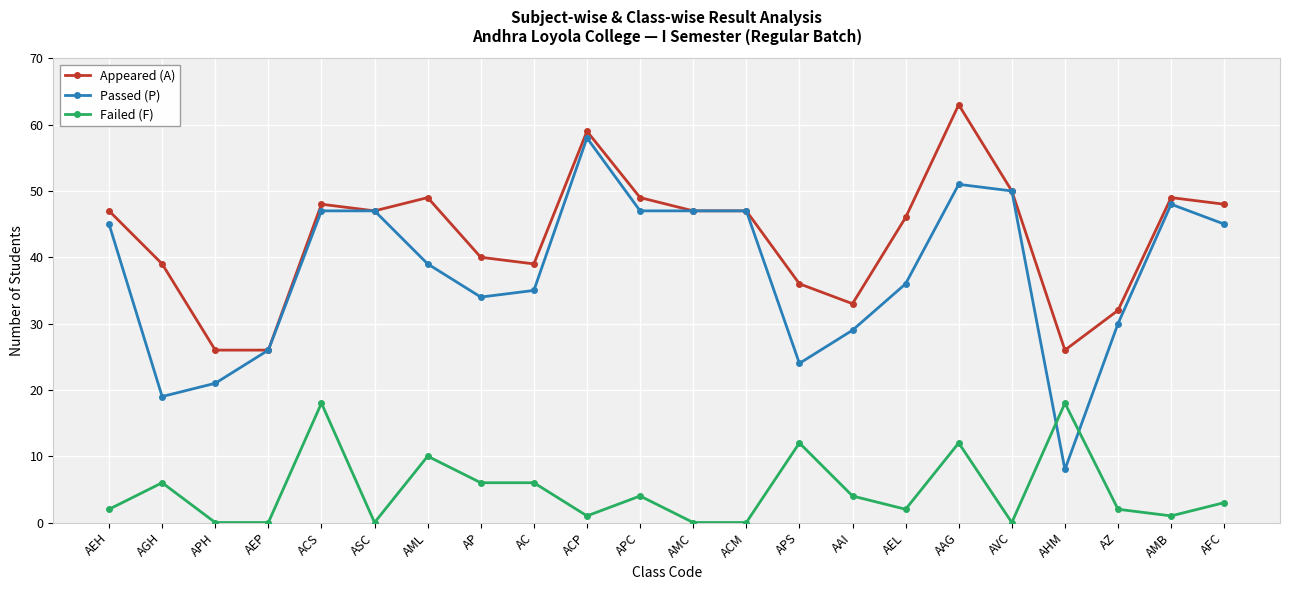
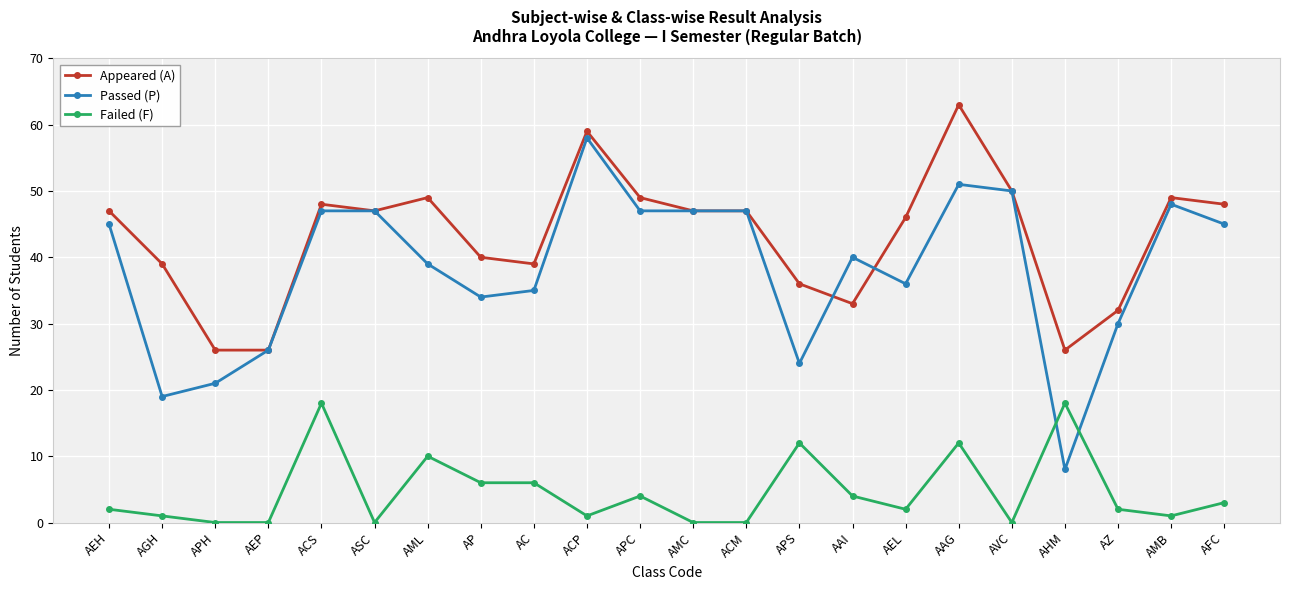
  {
    "Appeared (A)": {
      "AEH": 47,
      "AGH": 39,
      "APH": 26,
      "ACS": 48,
      "AML": 49,
      "AP": 40,
      "AC": 39,
      "ACP": 59,
      "APC": 49,
      "APS": 36,
      "AAI": 33,
      "AEL": 46,
      "AAG": 63,
      "AHM": 26,
      "AZ": 32,
      "AMB": 49,
      "AFC": 48
    },
    "Passed (P)": {
      "AEH": 45,
      "AGH": 19,
      "APH": 21,
      "ACS": 47,
      "AML": 39,
      "AP": 34,
      "AC": 35,
      "ACP": 58,
      "APC": 47,
      "APS": 24,
-     "AAI": 29,
+     "AAI": 40,
      "AEL": 36,
      "AAG": 51,
      "AHM": 8,
      "AZ": 30,
      "AMB": 48,
      "AFC": 45
    },
    "Failed (F)": {
      "AEH": 2,
-     "AGH": 6,
+     "AGH": 1,
      "APH": 0,
      "AEP": 0,
      "ACS": 18,
      "ASC": 0,
      "AML": 10,
      "AP": 6,
      "AC": 6,
      "ACP": 1,
      "APC": 4,
      "AMC": 0,
      "ACM": 0,
      "APS": 12,
      "AAI": 4,
      "AEL": 2,
      "AAG": 12,
      "AVC": 0,
      "AHM": 18,
      "AZ": 2,
      "AMB": 1,
      "AFC": 3
    }
  }
